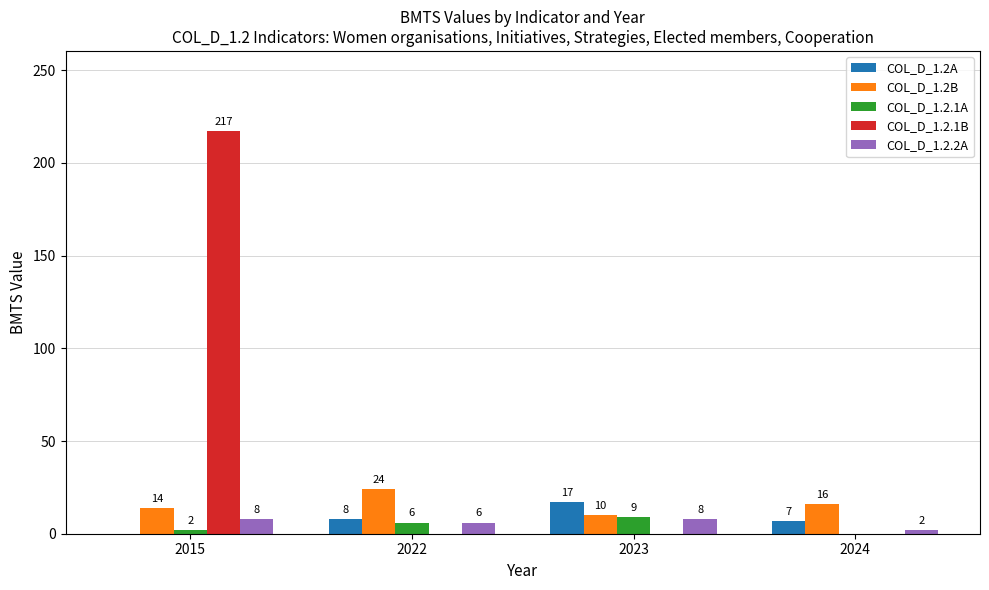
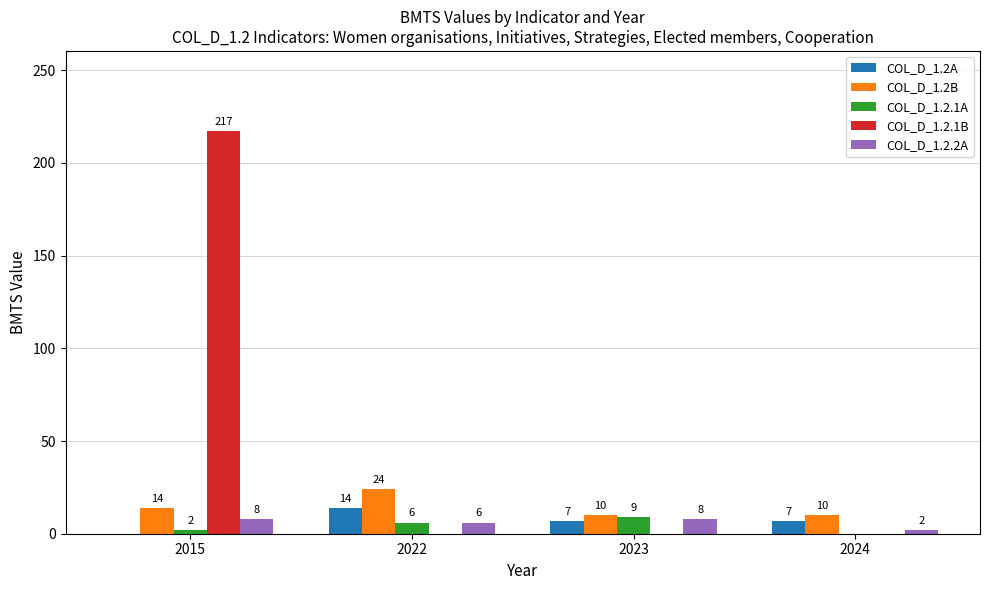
  {
    "COL_D_1.2A": {
-     "2022": 8,
-     "2023": 17,
+     "2022": 14,
+     "2023": 7,
      "2024": 7
    },
    "COL_D_1.2B": {
      "2015": 14,
      "2022": 24,
      "2023": 10,
-     "2024": 16
+     "2024": 10
    },
    "COL_D_1.2.1A": {
      "2015": 2,
      "2022": 6,
      "2023": 9
    },
    "COL_D_1.2.1B": {
      "2015": 217
    },
    "COL_D_1.2.2A": {
      "2015": 8,
      "2022": 6,
      "2023": 8,
      "2024": 2
    }
  }
